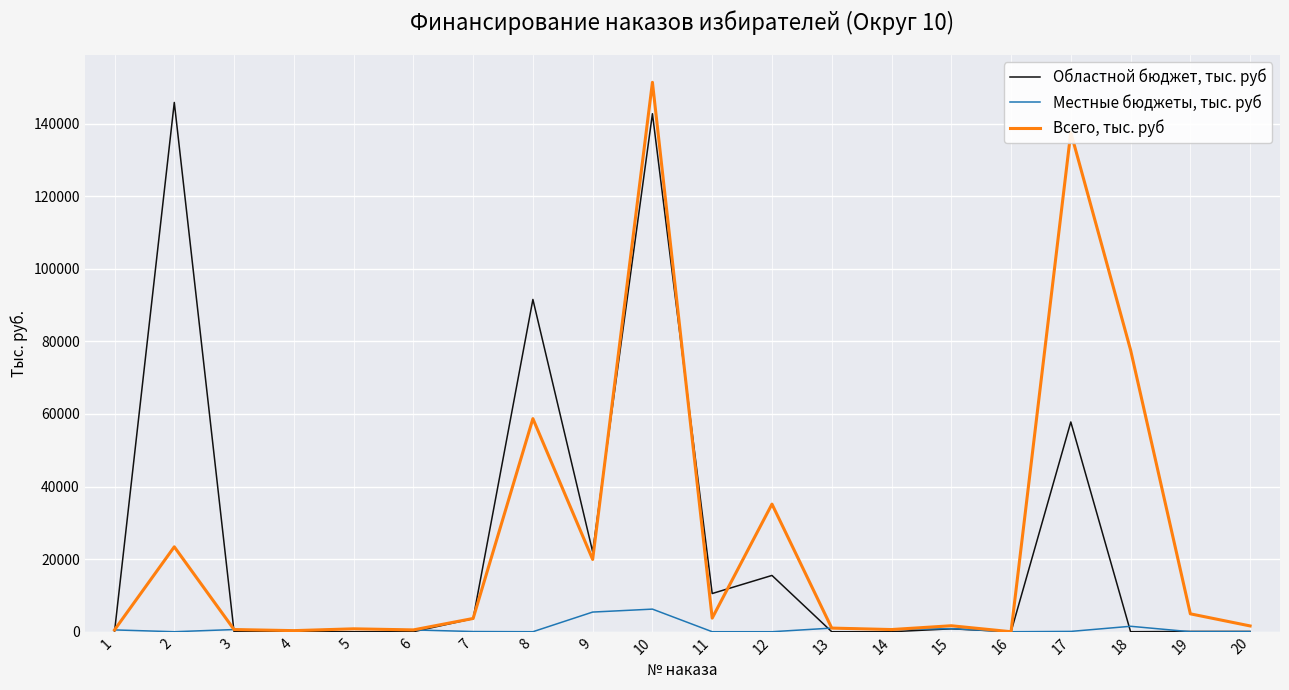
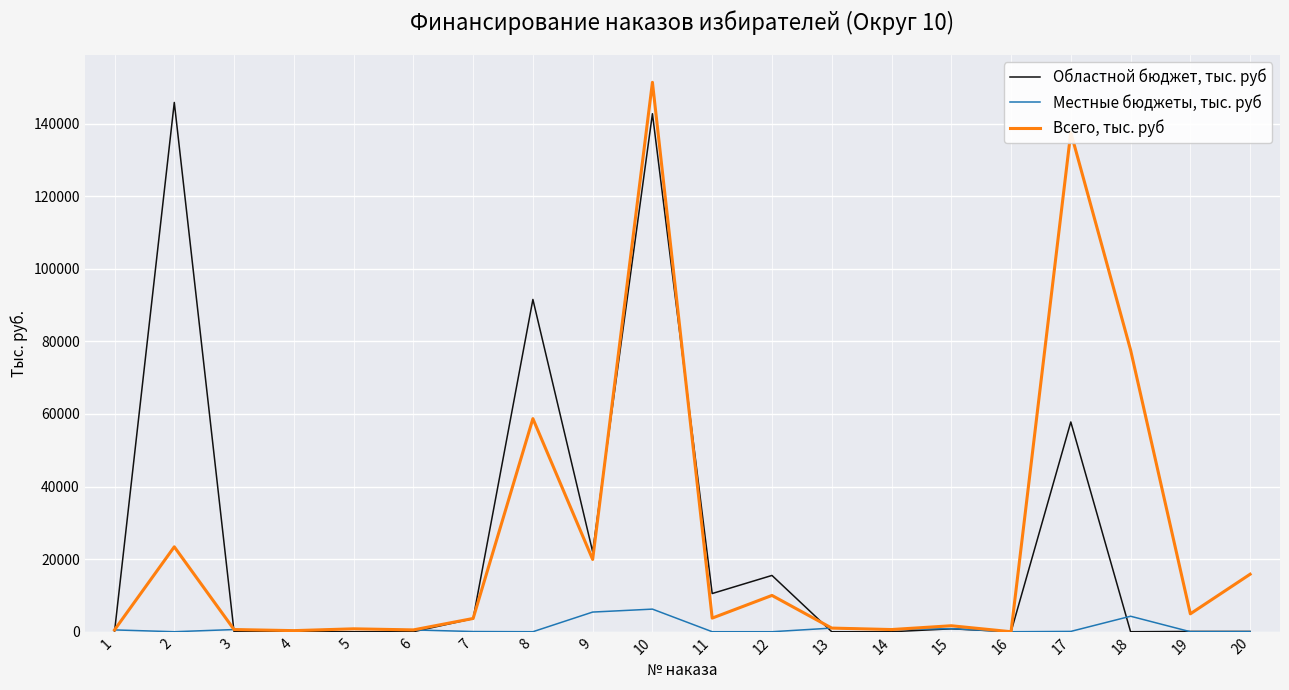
  {
    "Областной бюджет, тыс. руб": {
      "2": 146000,
      "5": 0,
      "8": 92000,
      "9": 22000,
      "10": 143000,
      "11": 11000,
      "12": 16000,
      "13": 0,
      "17": 58000,
      "18": 0
    },
    "Местные бюджеты, тыс. руб": {
      "2": 0,
      "7": 0,
      "8": 0,
      "9": 5000,
      "10": 6000,
      "11": 0,
      "12": 0,
      "17": 0,
-     "18": 2000
+     "18": 4000
    },
    "Всего, тыс. руб": {
      "2": 23000,
      "8": 59000,
      "9": 20000,
      "10": 151000,
      "11": 4000,
-     "12": 35000,
+     "12": 10000,
      "15": 2000,
      "18": 78000,
      "19": 5000,
-     "20": 2000
+     "20": 16000
    }
  }
